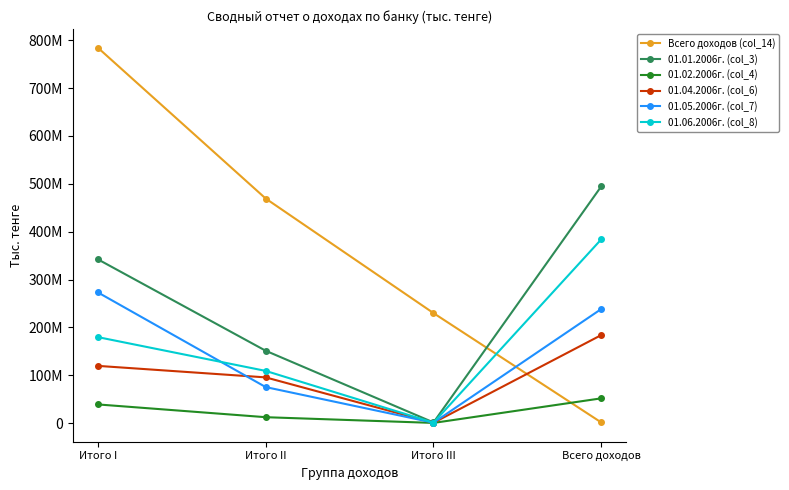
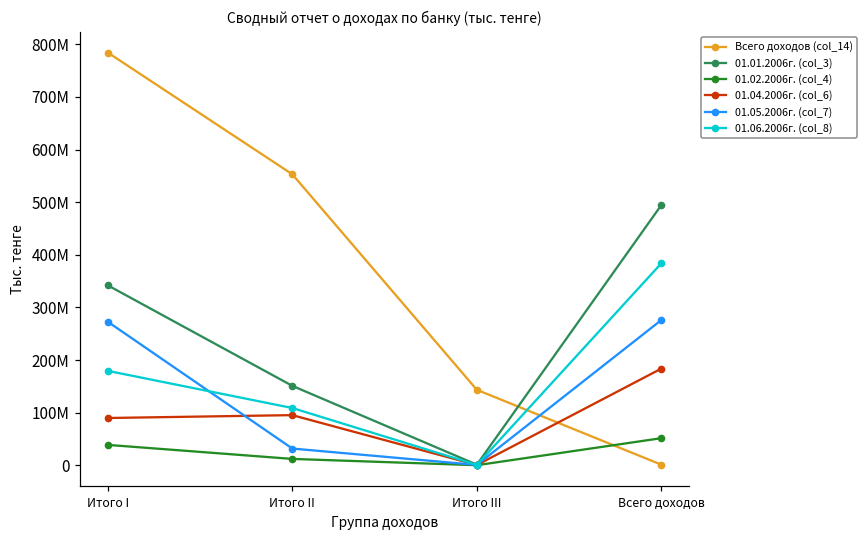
  {
    "Всего доходов (col_14)": {
      "Итого I": 780000000,
-     "Итого II": 470000000,
-     "Итого III": 230000000,
+     "Итого II": 550000000,
+     "Итого III": 140000000,
      "Всего доходов": 0
    },
    "01.04.2006г. (col_6)": {
-     "Итого I": 120000000,
+     "Итого I": 90000000,
      "Итого II": 100000000,
      "Всего доходов": 180000000
    },
    "01.05.2006г. (col_7)": {
      "Итого I": 270000000,
-     "Итого II": 80000000,
-     "Всего доходов": 240000000
+     "Итого II": 30000000,
+     "Всего доходов": 280000000
    },
    "01.06.2006г. (col_8)": {
      "Итого I": 180000000,
      "Итого II": 110000000,
      "Всего доходов": 380000000
    }
  }
